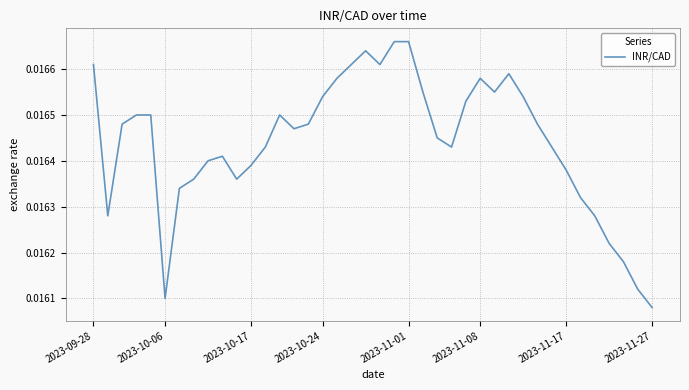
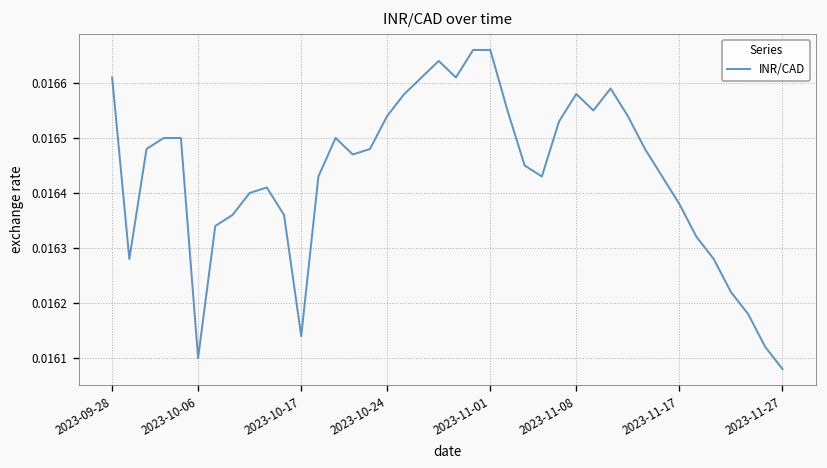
  {
    "2023-09-28": 0.01661,
    "2023-10-06": 0.01610,
-   "2023-10-17": 0.01639,
+   "2023-10-17": 0.01614,
    "2023-10-24": 0.01654,
    "2023-11-01": 0.01666,
    "2023-11-08": 0.01658,
    "2023-11-17": 0.01638,
    "2023-11-27": 0.01608
  }
